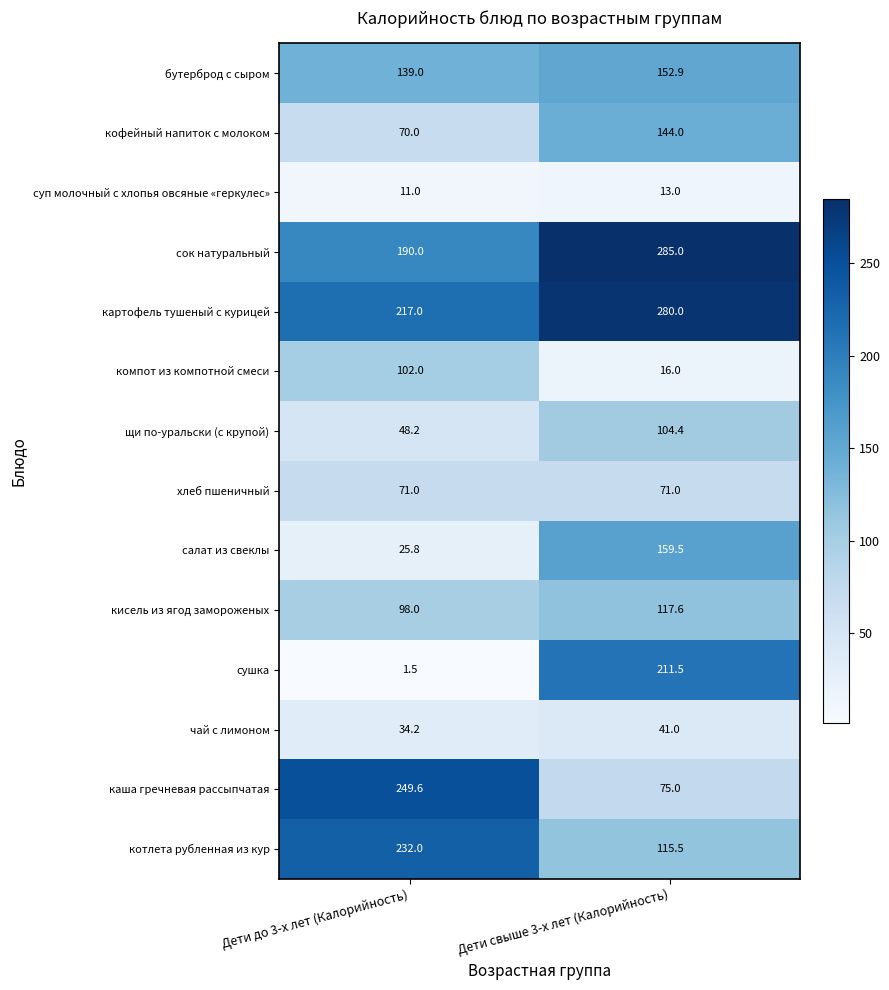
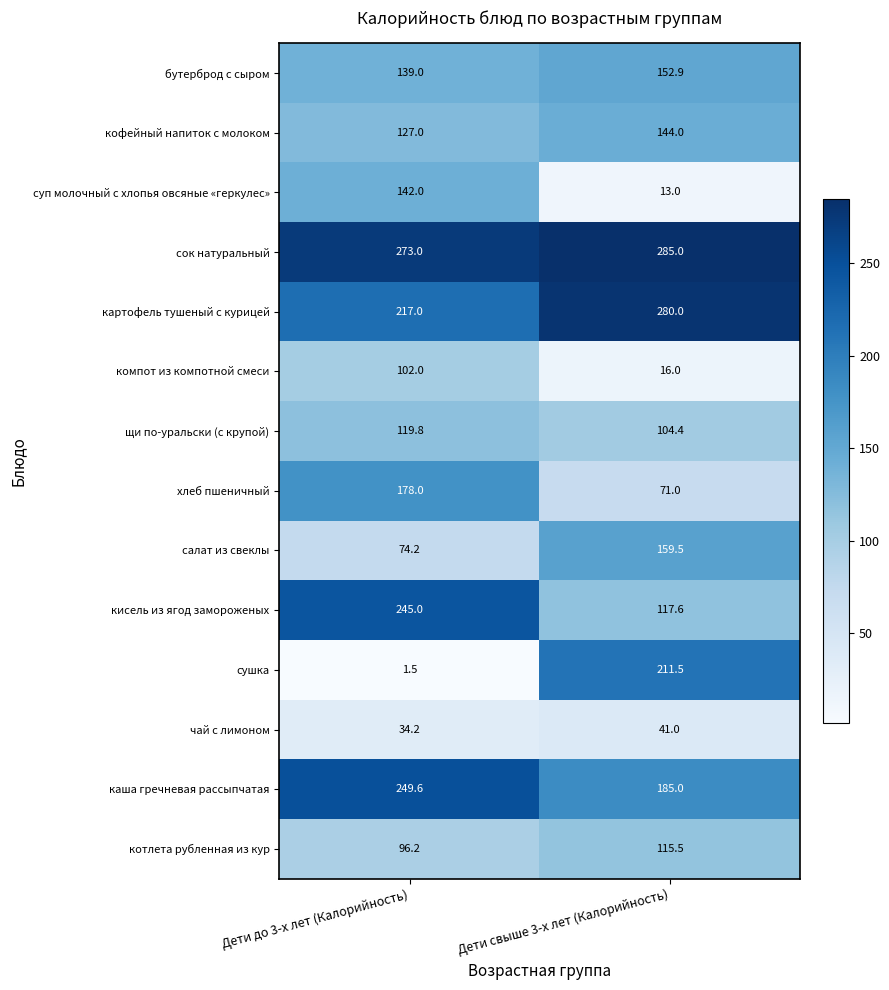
  {
    "бутерброд с сыром": {
      "Дети до 3-х лет (Калорийность)": 139.0,
      "Дети свыше 3-х лет (Калорийность)": 152.9
    },
    "кофейный напиток с молоком": {
-     "Дети до 3-х лет (Калорийность)": 70.0,
+     "Дети до 3-х лет (Калорийность)": 127.0,
      "Дети свыше 3-х лет (Калорийность)": 144.0
    },
    "суп молочный с хлопья овсяные «геркулес»": {
-     "Дети до 3-х лет (Калорийность)": 11.0,
+     "Дети до 3-х лет (Калорийность)": 142.0,
      "Дети свыше 3-х лет (Калорийность)": 13.0
    },
    "сок натуральный": {
-     "Дети до 3-х лет (Калорийность)": 190.0,
+     "Дети до 3-х лет (Калорийность)": 273.0,
      "Дети свыше 3-х лет (Калорийность)": 285.0
    },
    "картофель тушеный с курицей": {
      "Дети до 3-х лет (Калорийность)": 217.0,
      "Дети свыше 3-х лет (Калорийность)": 280.0
    },
    "компот из компотной смеси": {
      "Дети до 3-х лет (Калорийность)": 102.0,
      "Дети свыше 3-х лет (Калорийность)": 16.0
    },
    "щи по-уральски (с крупой)": {
-     "Дети до 3-х лет (Калорийность)": 48.2,
+     "Дети до 3-х лет (Калорийность)": 119.8,
      "Дети свыше 3-х лет (Калорийность)": 104.4
    },
    "хлеб пшеничный": {
-     "Дети до 3-х лет (Калорийность)": 71.0,
+     "Дети до 3-х лет (Калорийность)": 178.0,
      "Дети свыше 3-х лет (Калорийность)": 71.0
    },
    "салат из свеклы": {
-     "Дети до 3-х лет (Калорийность)": 25.8,
+     "Дети до 3-х лет (Калорийность)": 74.2,
      "Дети свыше 3-х лет (Калорийность)": 159.5
    },
    "кисель из ягод замороженых": {
-     "Дети до 3-х лет (Калорийность)": 98.0,
+     "Дети до 3-х лет (Калорийность)": 245.0,
      "Дети свыше 3-х лет (Калорийность)": 117.6
    },
    "сушка": {
      "Дети до 3-х лет (Калорийность)": 1.5,
      "Дети свыше 3-х лет (Калорийность)": 211.5
    },
    "чай с лимоном": {
      "Дети до 3-х лет (Калорийность)": 34.2,
      "Дети свыше 3-х лет (Калорийность)": 41.0
    },
    "каша гречневая рассыпчатая": {
      "Дети до 3-х лет (Калорийность)": 249.6,
-     "Дети свыше 3-х лет (Калорийность)": 75.0
+     "Дети свыше 3-х лет (Калорийность)": 185.0
    },
    "котлета рубленная из кур": {
-     "Дети до 3-х лет (Калорийность)": 232.0,
+     "Дети до 3-х лет (Калорийность)": 96.2,
      "Дети свыше 3-х лет (Калорийность)": 115.5
    }
  }
